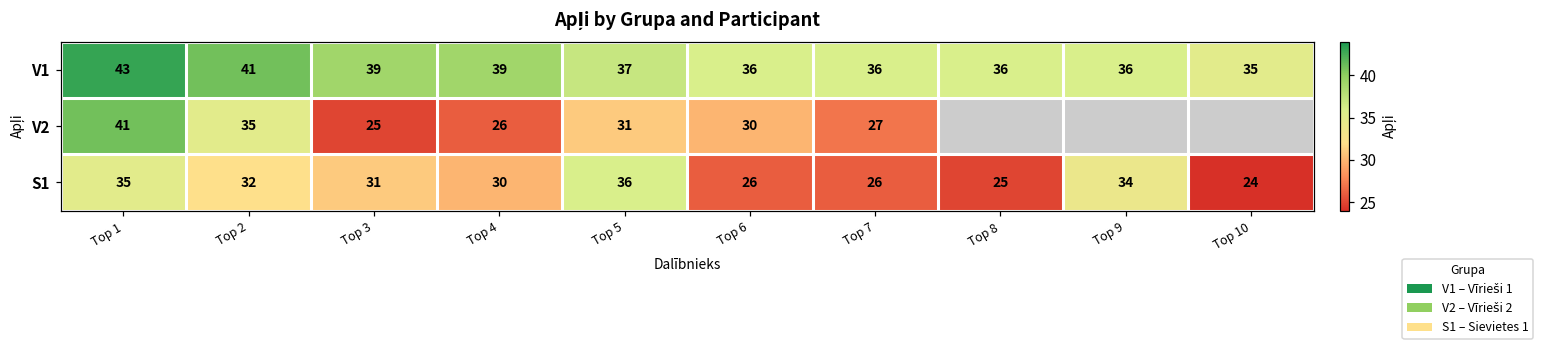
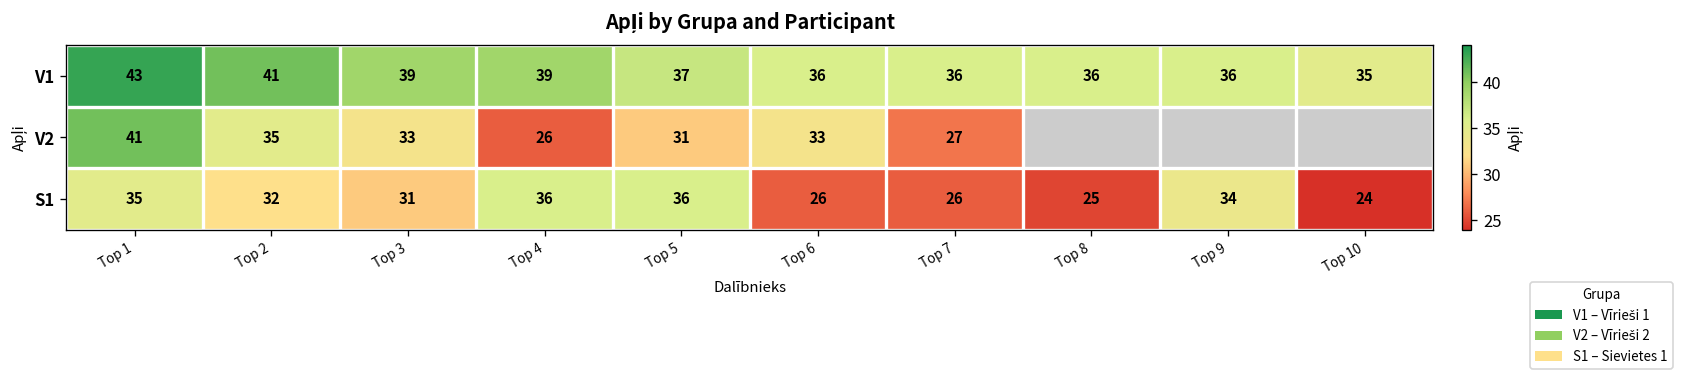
  {
    "V1": {
      "Top 1": 43,
      "Top 2": 41,
      "Top 3": 39,
      "Top 4": 39,
      "Top 5": 37,
      "Top 6": 36,
      "Top 7": 36,
      "Top 8": 36,
      "Top 9": 36,
      "Top 10": 35
    },
    "V2": {
      "Top 1": 41,
      "Top 2": 35,
-     "Top 3": 25,
+     "Top 3": 33,
      "Top 4": 26,
      "Top 5": 31,
-     "Top 6": 30,
+     "Top 6": 33,
      "Top 7": 27
    },
    "S1": {
      "Top 1": 35,
      "Top 2": 32,
      "Top 3": 31,
-     "Top 4": 30,
+     "Top 4": 36,
      "Top 5": 36,
      "Top 6": 26,
      "Top 7": 26,
      "Top 8": 25,
      "Top 9": 34,
      "Top 10": 24
    }
  }
